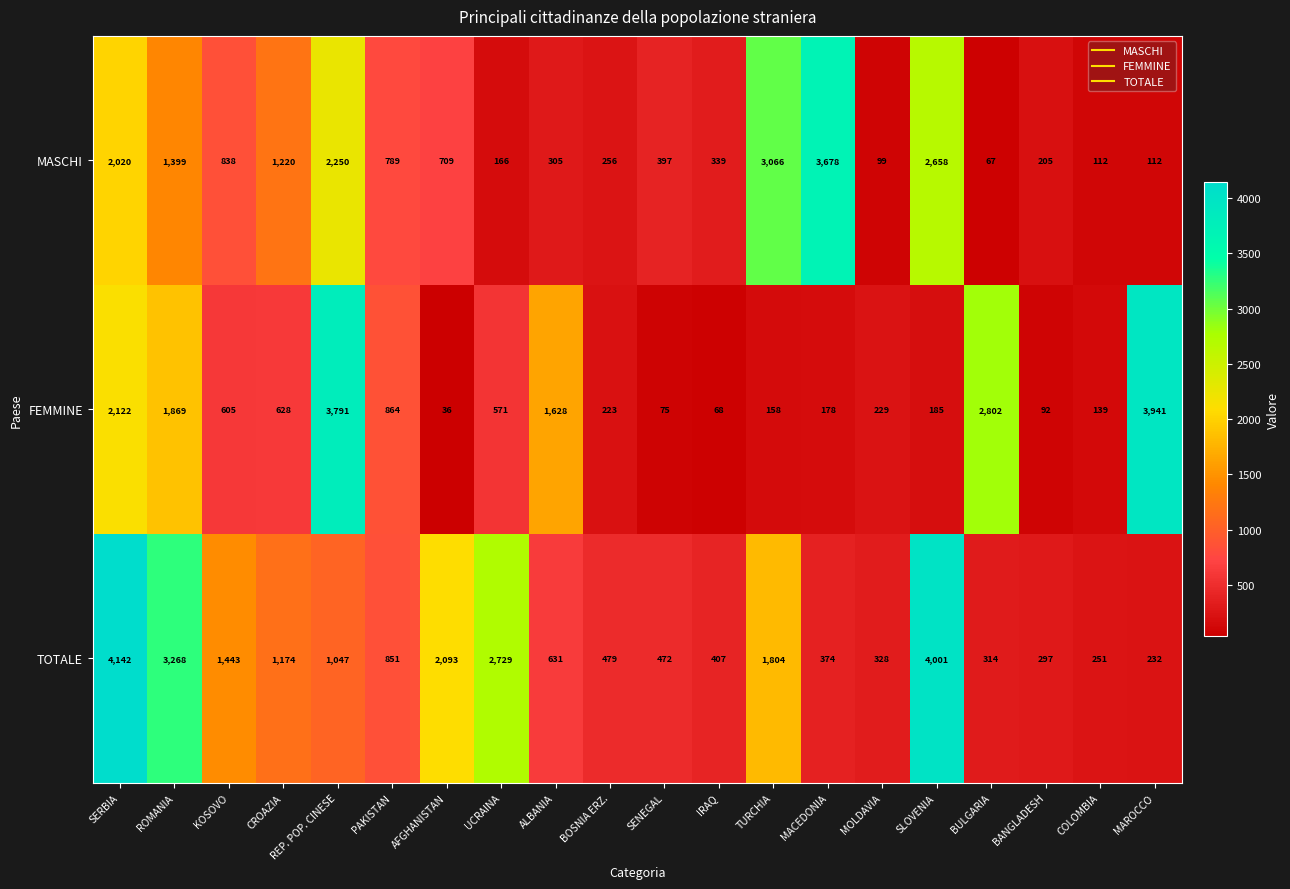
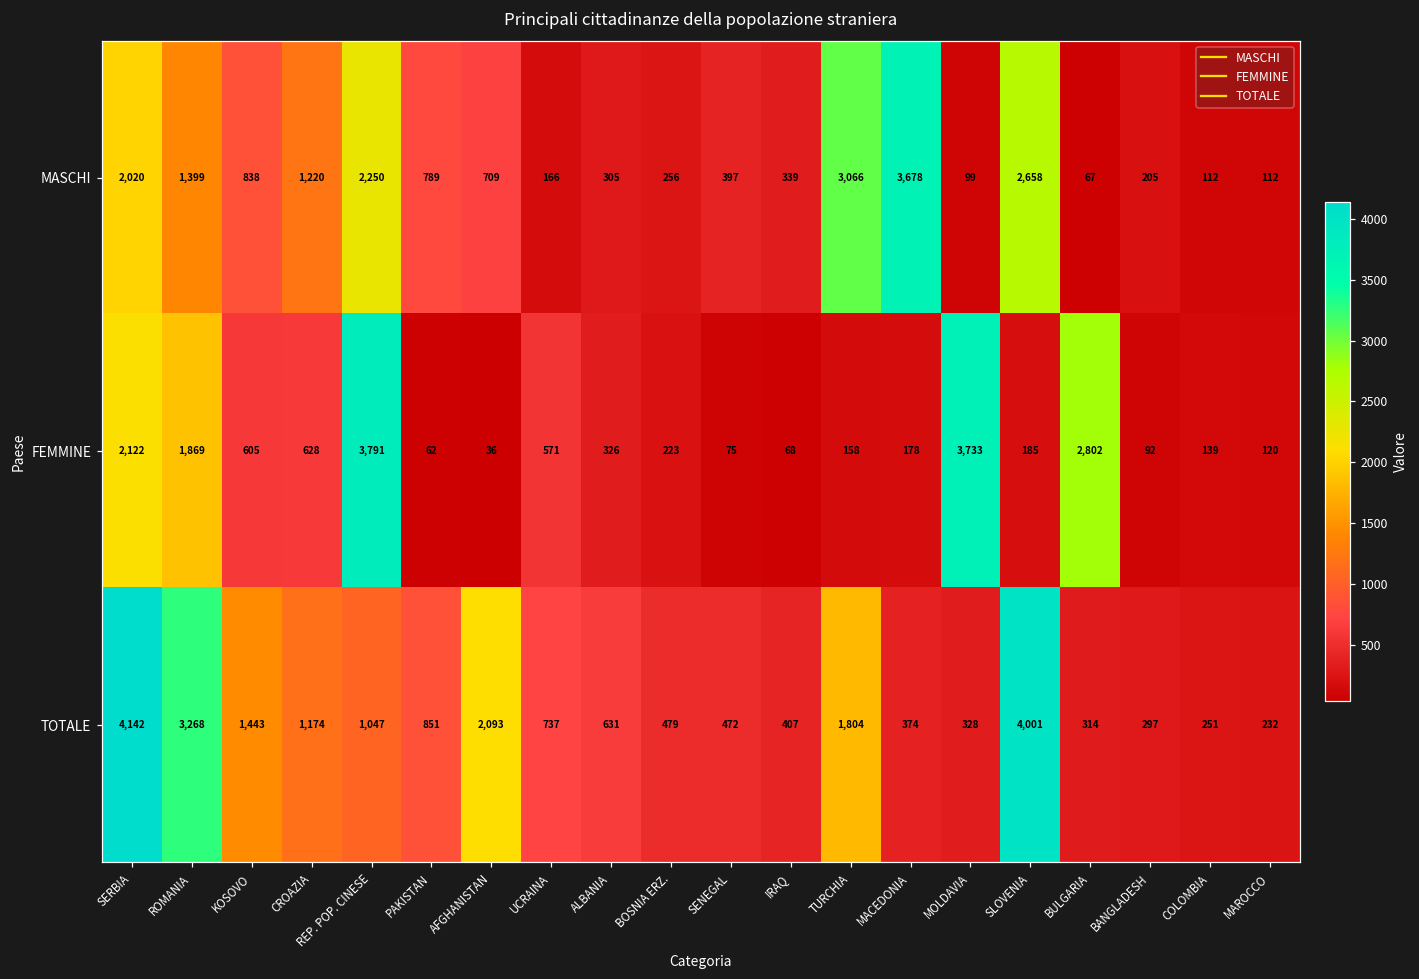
  {
    "MASCHI": {
      "SERBIA": "2,020",
      "ROMANIA": "1,399",
      "KOSOVO": "838",
      "CROAZIA": "1,220",
      "REP. POP. CINESE": "2,250",
      "PAKISTAN": "789",
      "AFGHANISTAN": "709",
      "UCRAINA": "166",
      "ALBANIA": "305",
      "BOSNIA ERZ.": "256",
      "SENEGAL": "397",
      "IRAQ": "339",
      "TURCHIA": "3,066",
      "MACEDONIA": "3,678",
      "MOLDAVIA": "99",
      "SLOVENIA": "2,658",
      "BULGARIA": "67",
      "BANGLADESH": "205",
      "COLOMBIA": "112",
      "MAROCCO": "112"
    },
    "FEMMINE": {
      "SERBIA": "2,122",
      "ROMANIA": "1,869",
      "KOSOVO": "605",
      "CROAZIA": "628",
      "REP. POP. CINESE": "3,791",
-     "PAKISTAN": "864",
+     "PAKISTAN": "62",
      "AFGHANISTAN": "36",
      "UCRAINA": "571",
-     "ALBANIA": "1,628",
+     "ALBANIA": "326",
      "BOSNIA ERZ.": "223",
      "SENEGAL": "75",
      "IRAQ": "68",
      "TURCHIA": "158",
      "MACEDONIA": "178",
-     "MOLDAVIA": "229",
+     "MOLDAVIA": "3,733",
      "SLOVENIA": "185",
      "BULGARIA": "2,802",
      "BANGLADESH": "92",
      "COLOMBIA": "139",
-     "MAROCCO": "3,941"
+     "MAROCCO": "120"
    },
    "TOTALE": {
      "SERBIA": "4,142",
      "ROMANIA": "3,268",
      "KOSOVO": "1,443",
      "CROAZIA": "1,174",
      "REP. POP. CINESE": "1,047",
      "PAKISTAN": "851",
      "AFGHANISTAN": "2,093",
-     "UCRAINA": "2,729",
+     "UCRAINA": "737",
      "ALBANIA": "631",
      "BOSNIA ERZ.": "479",
      "SENEGAL": "472",
      "IRAQ": "407",
      "TURCHIA": "1,804",
      "MACEDONIA": "374",
      "MOLDAVIA": "328",
      "SLOVENIA": "4,001",
      "BULGARIA": "314",
      "BANGLADESH": "297",
      "COLOMBIA": "251",
      "MAROCCO": "232"
    }
  }
